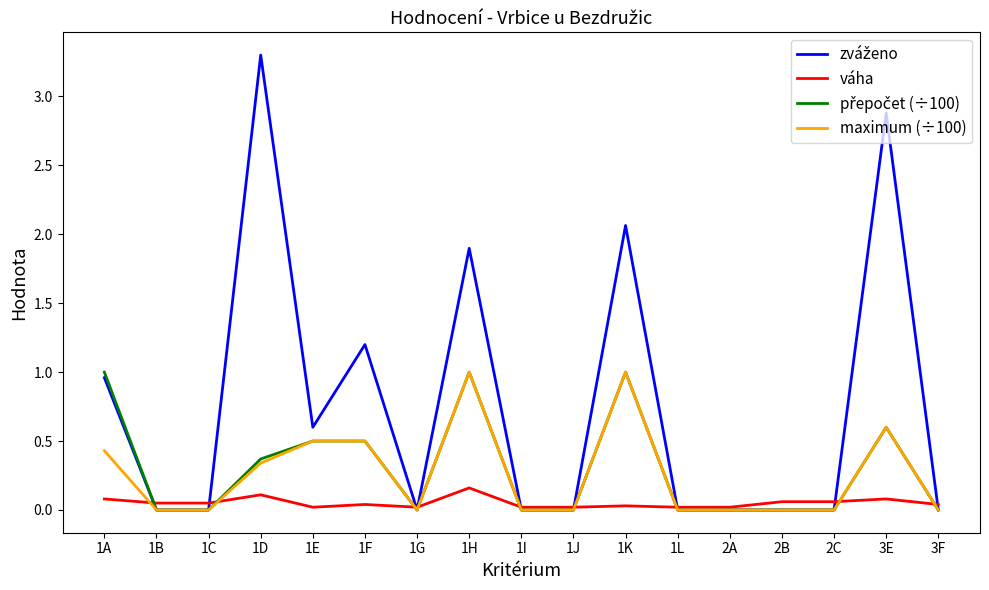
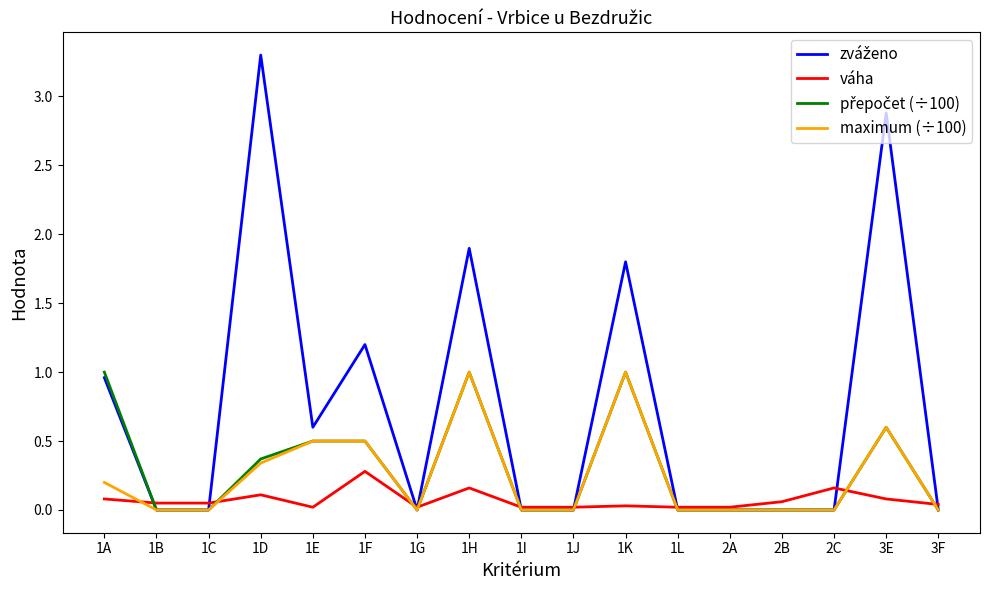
  {
    "zváženo": {
      "1A": 0.96,
      "1D": 3.30,
      "1E": 0.60,
      "1F": 1.20,
      "1H": 1.90,
-     "1K": 2.06
+     "1K": 1.80
    },
    "váha": {
      "1A": 0.08,
      "1B": 0.05,
      "1C": 0.05,
      "1D": 0.11,
      "1E": 0.02,
-     "1F": 0.04,
+     "1F": 0.28,
      "1G": 0.02,
      "1H": 0.16,
      "1I": 0.02,
      "1J": 0.02,
      "1K": 0.03,
      "1L": 0.02,
      "2A": 0.02,
      "2B": 0.06,
-     "2C": 0.06,
+     "2C": 0.16,
      "3E": 0.08,
      "3F": 0.04
    },
    "přepočet (÷100)": {
      "1A": 1.00,
      "1D": 0.37
    },
    "maximum (÷100)": {
-     "1A": 0.43,
+     "1A": 0.20,
      "1D": 0.34
    }
  }
